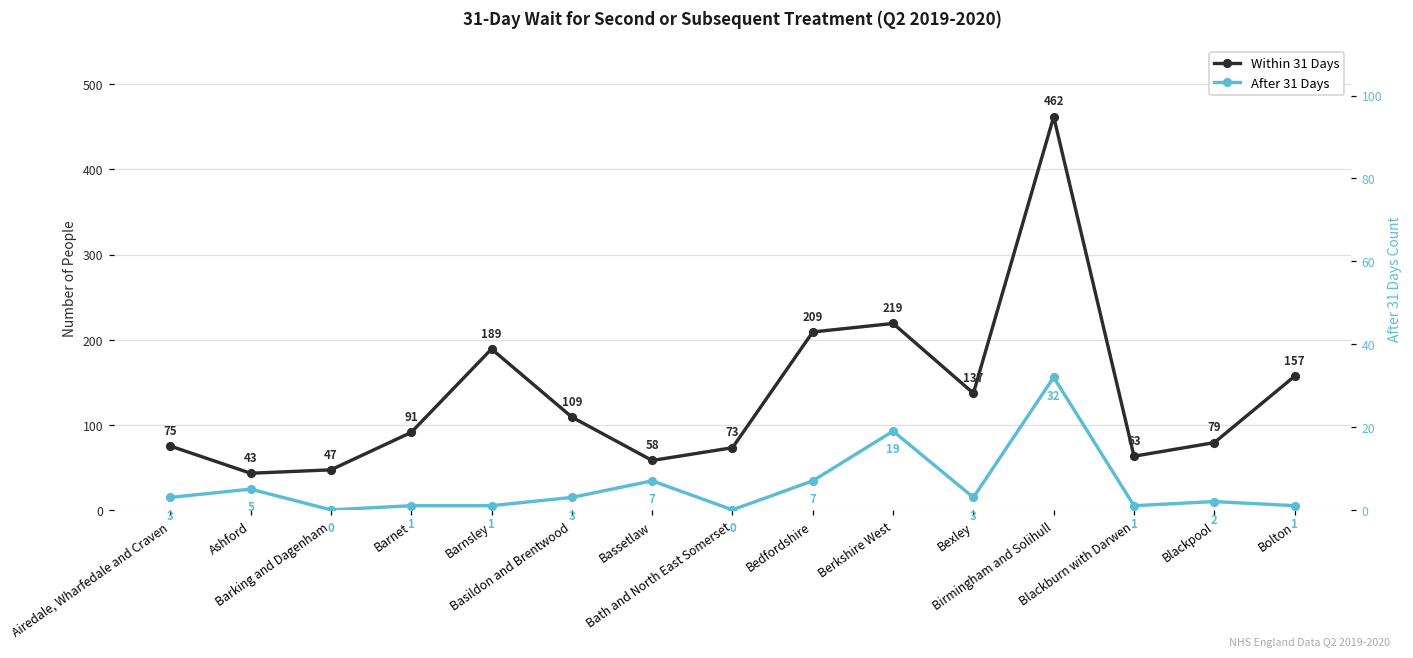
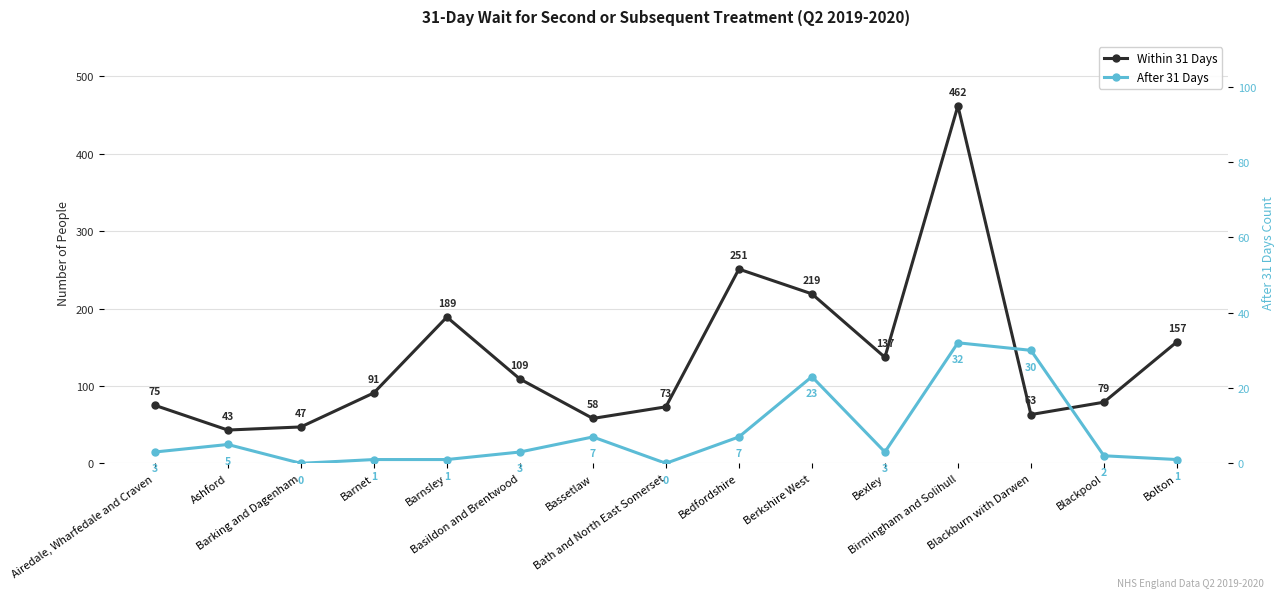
  {
    "Within 31 Days": {
      "Airedale, Wharfedale and Craven": 75,
      "Ashford": 43,
      "Barking and Dagenham": 47,
      "Barnet": 91,
      "Barnsley": 189,
      "Basildon and Brentwood": 109,
      "Bassetlaw": 58,
      "Bath and North East Somerset": 73,
-     "Bedfordshire": 209,
+     "Bedfordshire": 251,
      "Berkshire West": 219,
      "Bexley": 137,
      "Birmingham and Solihull": 462,
      "Blackburn with Darwen": 63,
      "Blackpool": 79,
      "Bolton": 157
    },
    "After 31 Days": {
      "Airedale, Wharfedale and Craven": 3,
      "Ashford": 5,
      "Barking and Dagenham": 0,
      "Barnet": 1,
      "Barnsley": 1,
      "Basildon and Brentwood": 3,
      "Bassetlaw": 7,
      "Bath and North East Somerset": 0,
      "Bedfordshire": 7,
-     "Berkshire West": 19,
+     "Berkshire West": 23,
      "Bexley": 3,
      "Birmingham and Solihull": 32,
-     "Blackburn with Darwen": 1,
+     "Blackburn with Darwen": 30,
      "Blackpool": 2,
      "Bolton": 1
    }
  }
